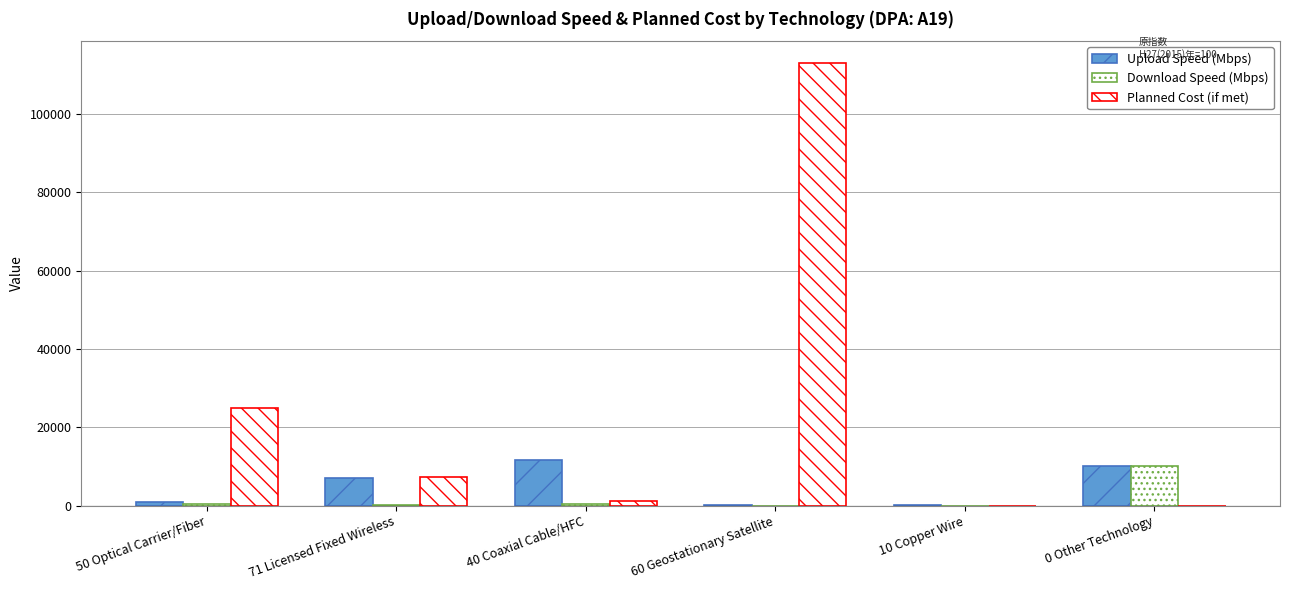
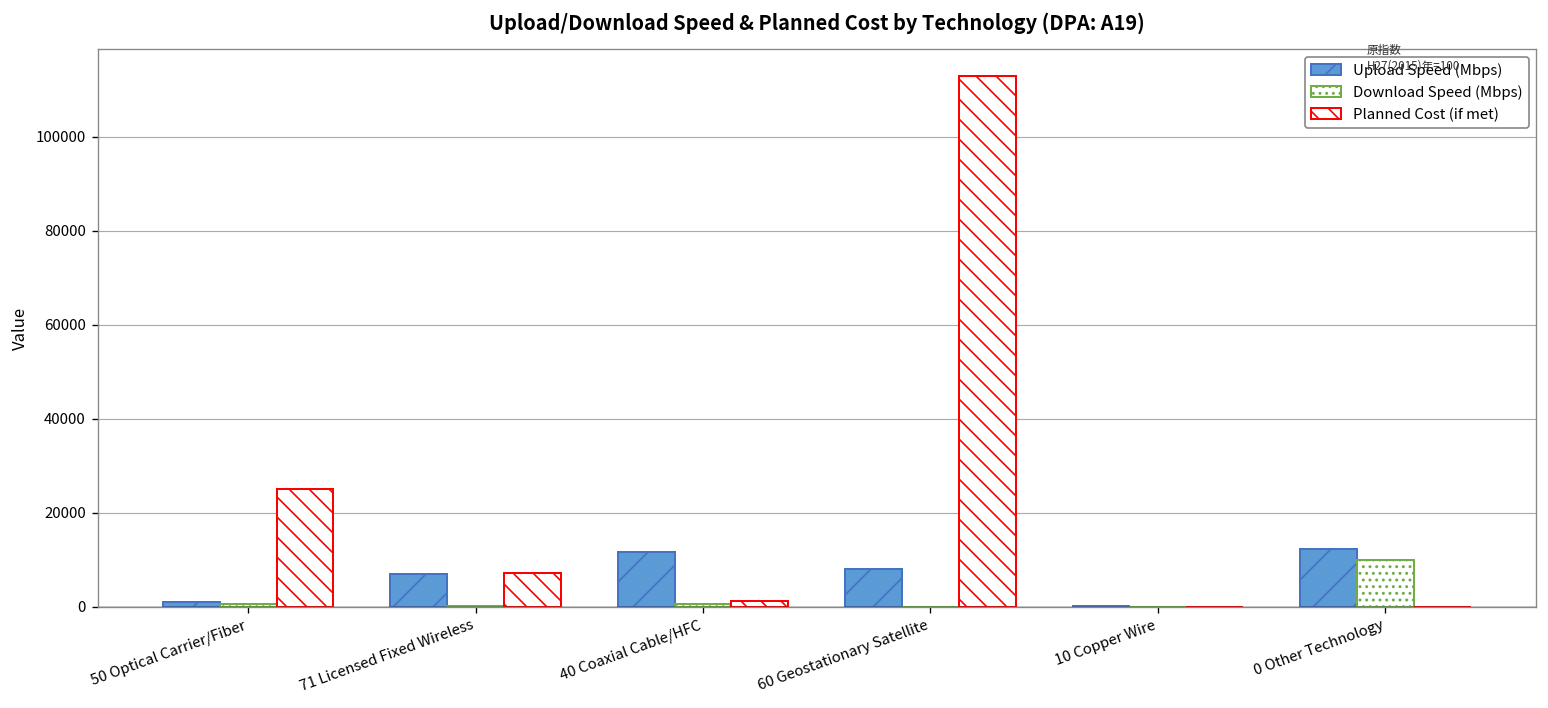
  {
    "Upload Speed (Mbps)": {
      "50 Optical Carrier/Fiber": 1000,
      "71 Licensed Fixed Wireless": 7000,
      "40 Coaxial Cable/HFC": 12000,
-     "60 Geostationary Satellite": 0,
-     "0 Other Technology": 10000
+     "60 Geostationary Satellite": 8000,
+     "0 Other Technology": 12000
    }
  }
